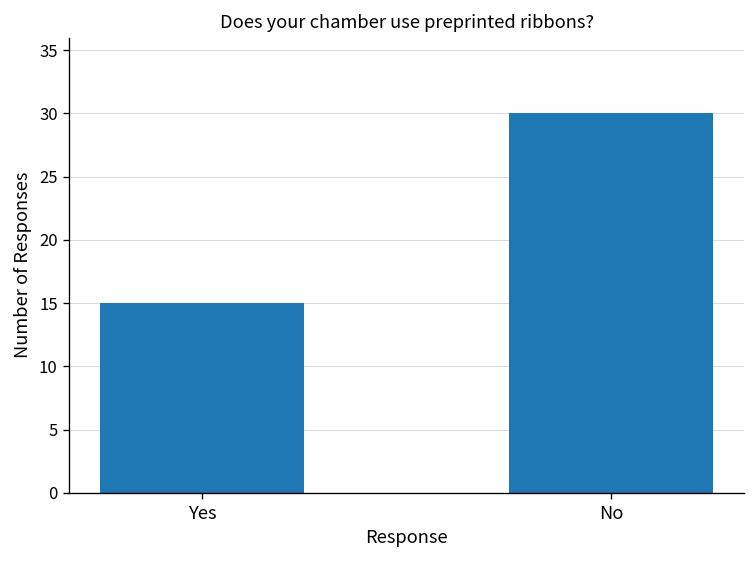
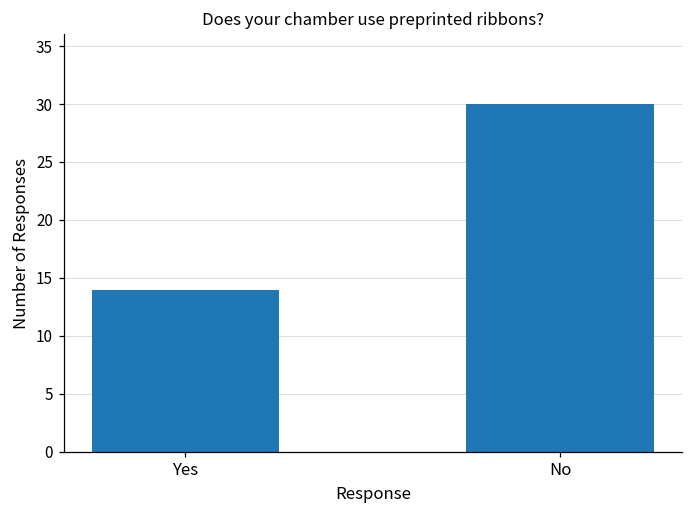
  {
-   "Yes": 15,
+   "Yes": 14,
    "No": 30
  }
